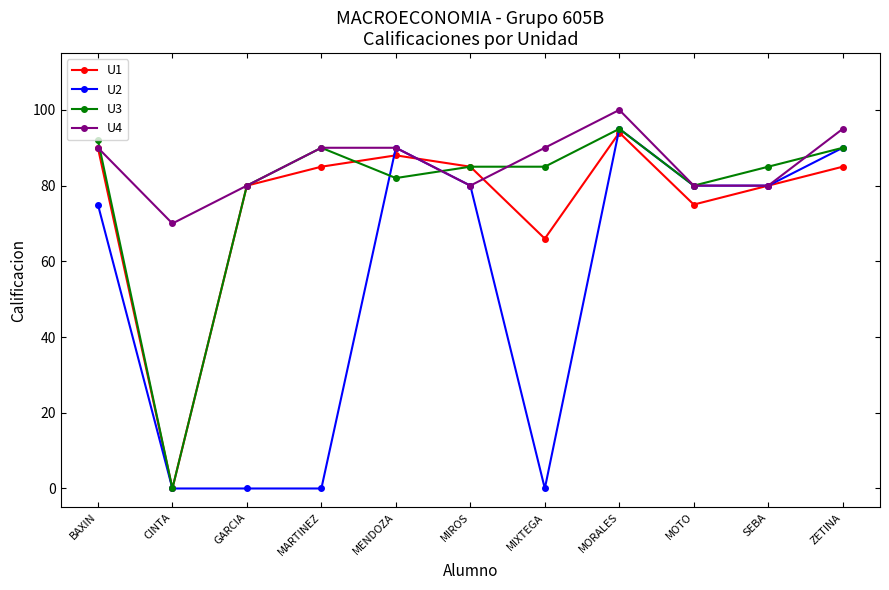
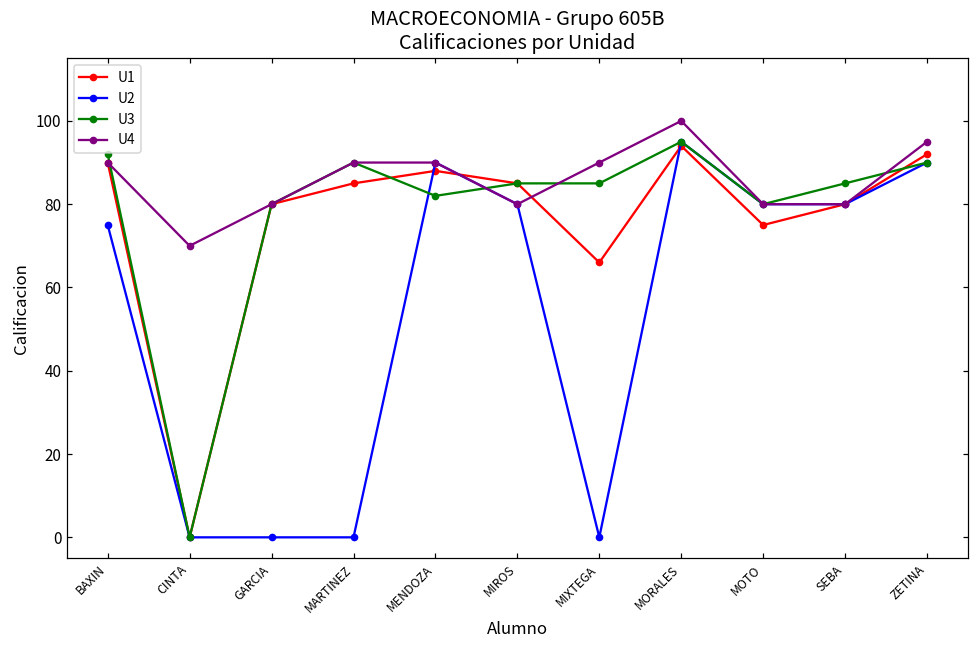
  {
    "U1": {
      "MARTINEZ": 85,
      "MENDOZA": 88,
      "MIXTEGA": 66,
      "MORALES": 94,
      "MOTO": 75,
-     "ZETINA": 85
+     "ZETINA": 92
    },
    "U2": {
      "BAXIN": 75,
      "GARCIA": 0,
      "MARTINEZ": 0,
      "MIXTEGA": 0
    },
    "U3": {
      "BAXIN": 92,
      "MENDOZA": 82,
      "MIXTEGA": 85,
      "SEBA": 85
    },
    "U4": {
      "CINTA": 70,
      "MIXTEGA": 90,
      "MORALES": 100,
      "ZETINA": 95
    }
  }
